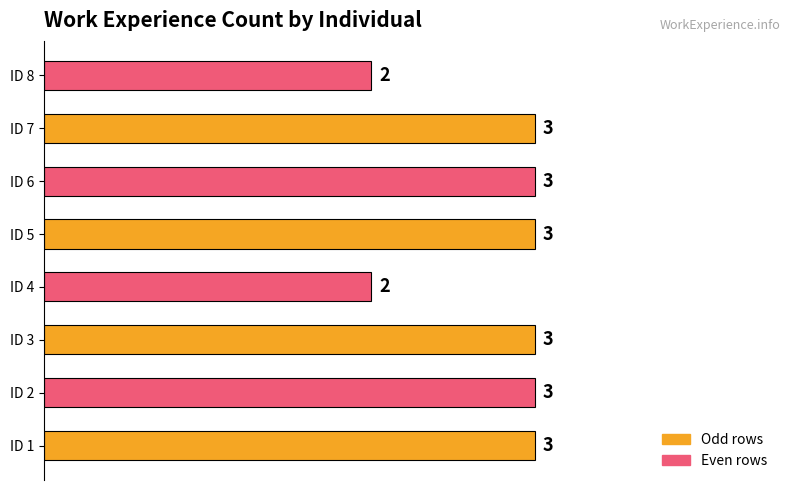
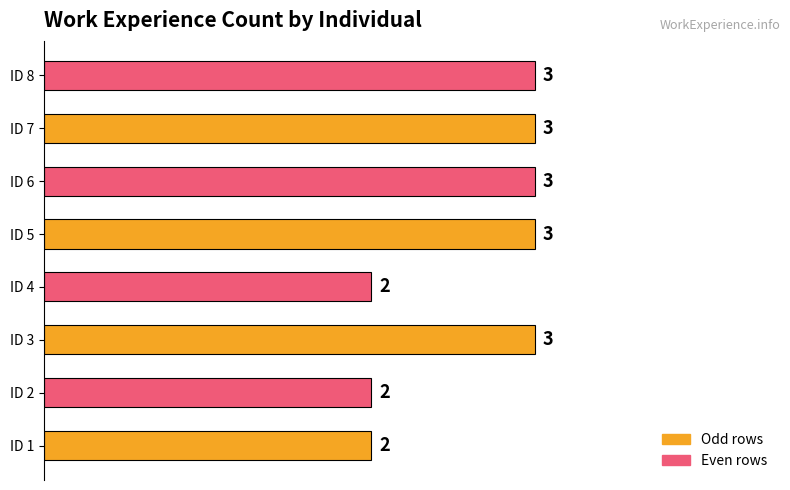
  {
-   "ID 8": 2,
+   "ID 8": 3,
    "ID 7": 3,
    "ID 6": 3,
    "ID 5": 3,
    "ID 4": 2,
    "ID 3": 3,
-   "ID 2": 3,
-   "ID 1": 3
+   "ID 2": 2,
+   "ID 1": 2
  }
